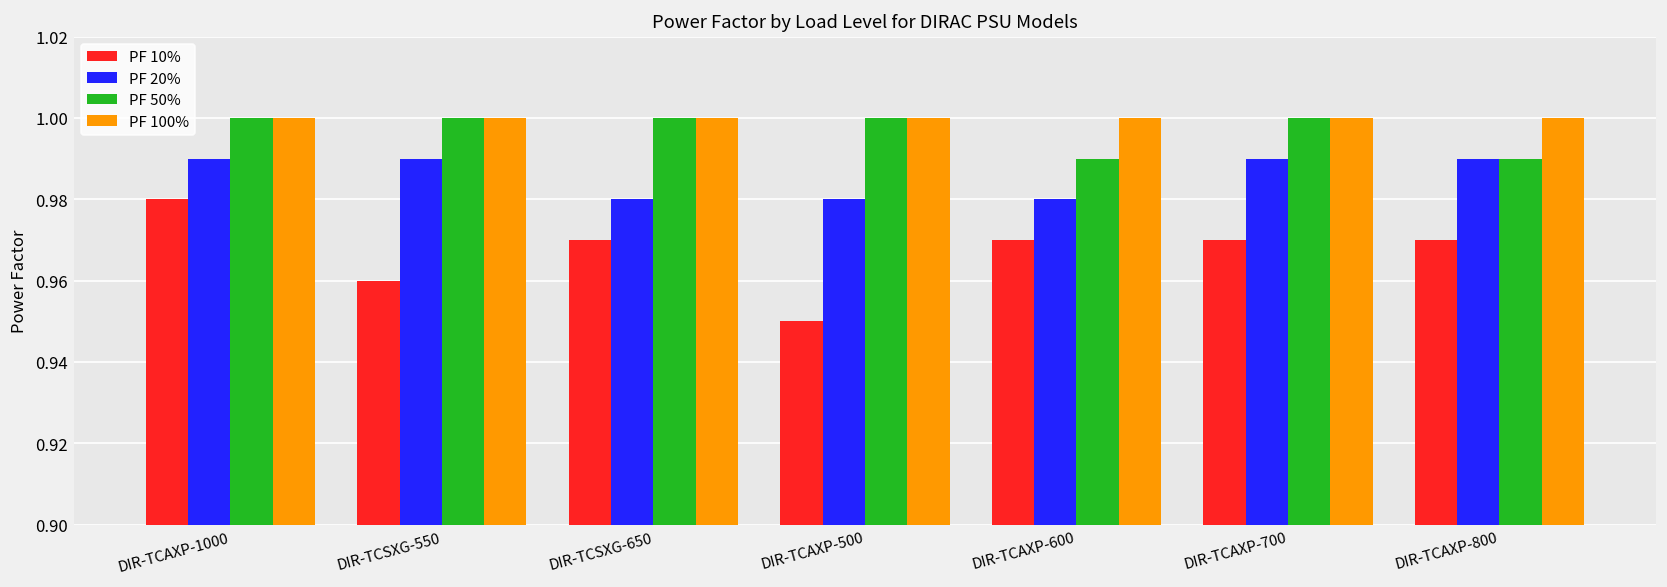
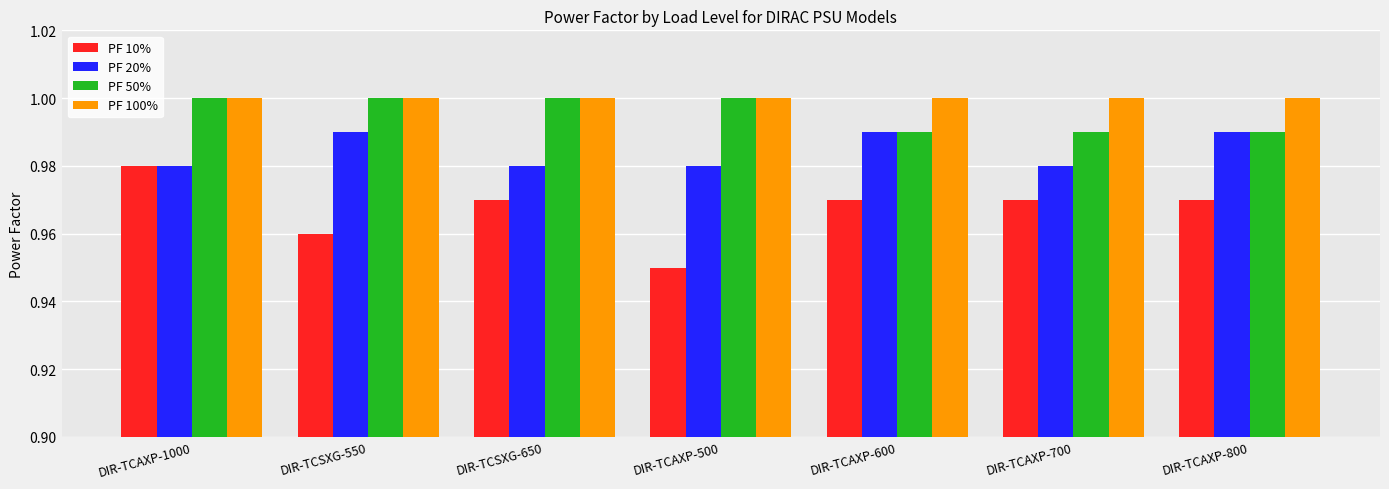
  {
    "PF 10%": {
      "DIR-TCAXP-1000": 0.98,
      "DIR-TCSXG-550": 0.96,
      "DIR-TCSXG-650": 0.97,
      "DIR-TCAXP-500": 0.95,
      "DIR-TCAXP-600": 0.97,
      "DIR-TCAXP-700": 0.97,
      "DIR-TCAXP-800": 0.97
    },
    "PF 20%": {
-     "DIR-TCAXP-1000": 0.99,
+     "DIR-TCAXP-1000": 0.98,
      "DIR-TCSXG-550": 0.99,
      "DIR-TCSXG-650": 0.98,
      "DIR-TCAXP-500": 0.98,
-     "DIR-TCAXP-600": 0.98,
-     "DIR-TCAXP-700": 0.99,
+     "DIR-TCAXP-600": 0.99,
+     "DIR-TCAXP-700": 0.98,
      "DIR-TCAXP-800": 0.99
    },
    "PF 50%": {
      "DIR-TCAXP-1000": 1.00,
      "DIR-TCSXG-550": 1.00,
      "DIR-TCSXG-650": 1.00,
      "DIR-TCAXP-500": 1.00,
      "DIR-TCAXP-600": 0.99,
-     "DIR-TCAXP-700": 1.00,
+     "DIR-TCAXP-700": 0.99,
      "DIR-TCAXP-800": 0.99
    },
    "PF 100%": {
      "DIR-TCAXP-1000": 1.00,
      "DIR-TCSXG-550": 1.00,
      "DIR-TCSXG-650": 1.00,
      "DIR-TCAXP-500": 1.00,
      "DIR-TCAXP-600": 1.00,
      "DIR-TCAXP-700": 1.00,
      "DIR-TCAXP-800": 1.00
    }
  }
